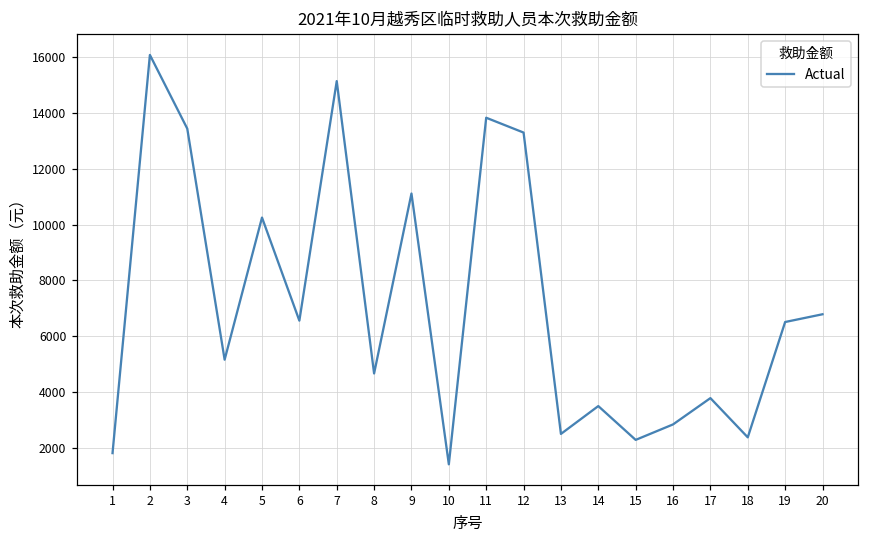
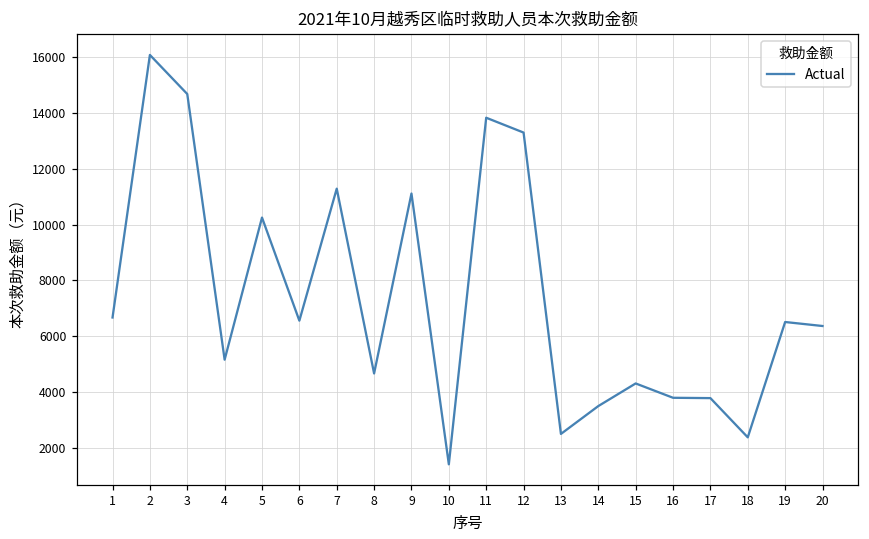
  {
-   "1": 1800,
+   "1": 6700,
    "2": 16100,
-   "3": 13400,
+   "3": 14700,
    "4": 5200,
    "5": 10300,
    "6": 6600,
-   "7": 15100,
+   "7": 11300,
    "8": 4700,
    "9": 11100,
    "10": 1400,
    "11": 13800,
    "12": 13300,
    "13": 2500,
    "14": 3500,
-   "15": 2300,
-   "16": 2800,
+   "15": 4300,
+   "16": 3800,
    "17": 3800,
    "18": 2400,
    "19": 6500,
-   "20": 6800
+   "20": 6400
  }
